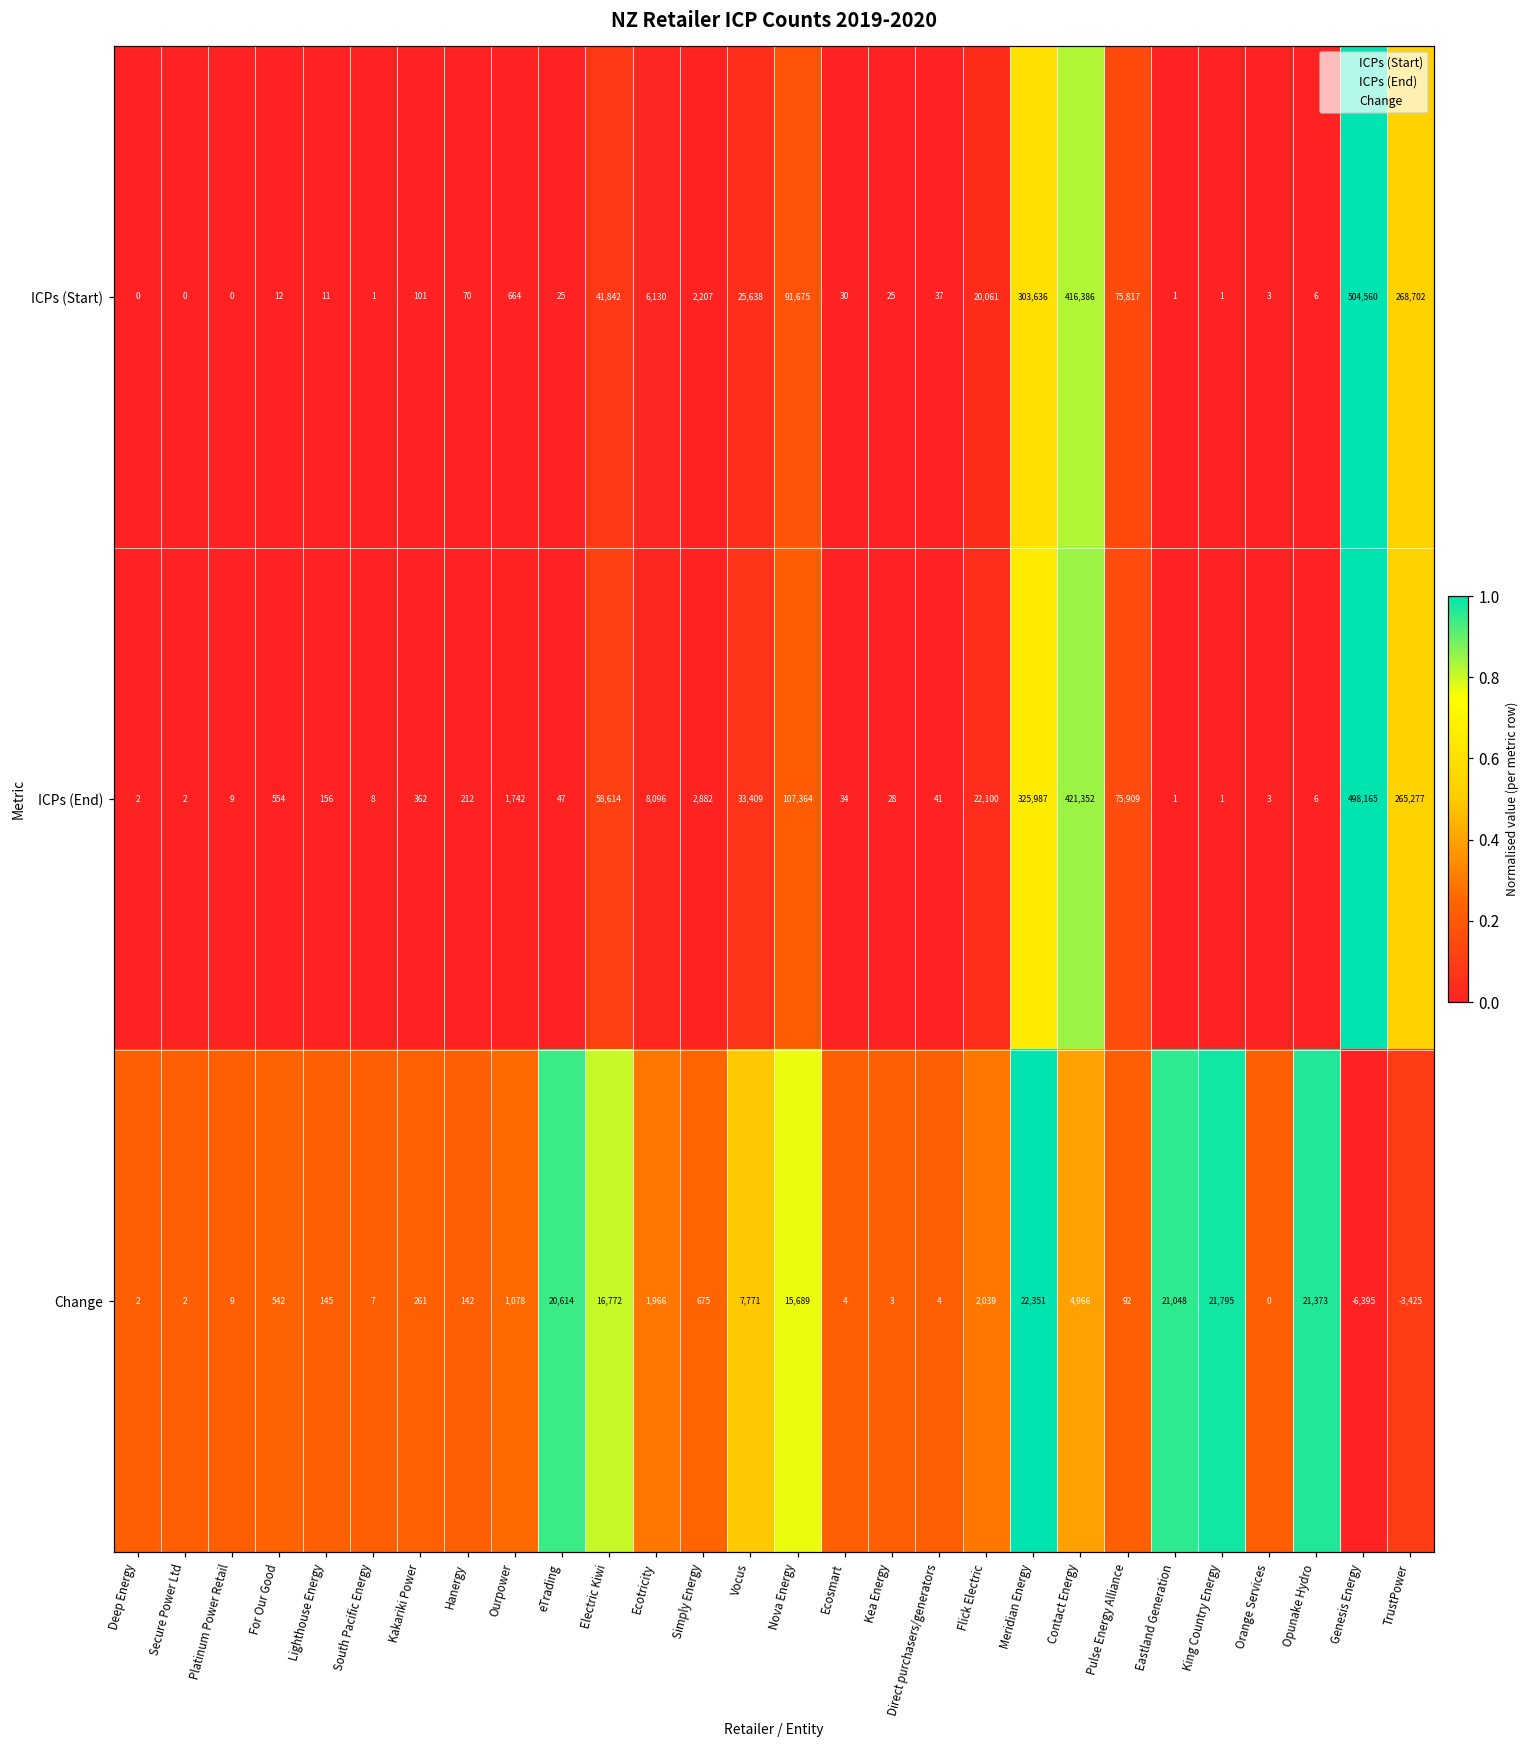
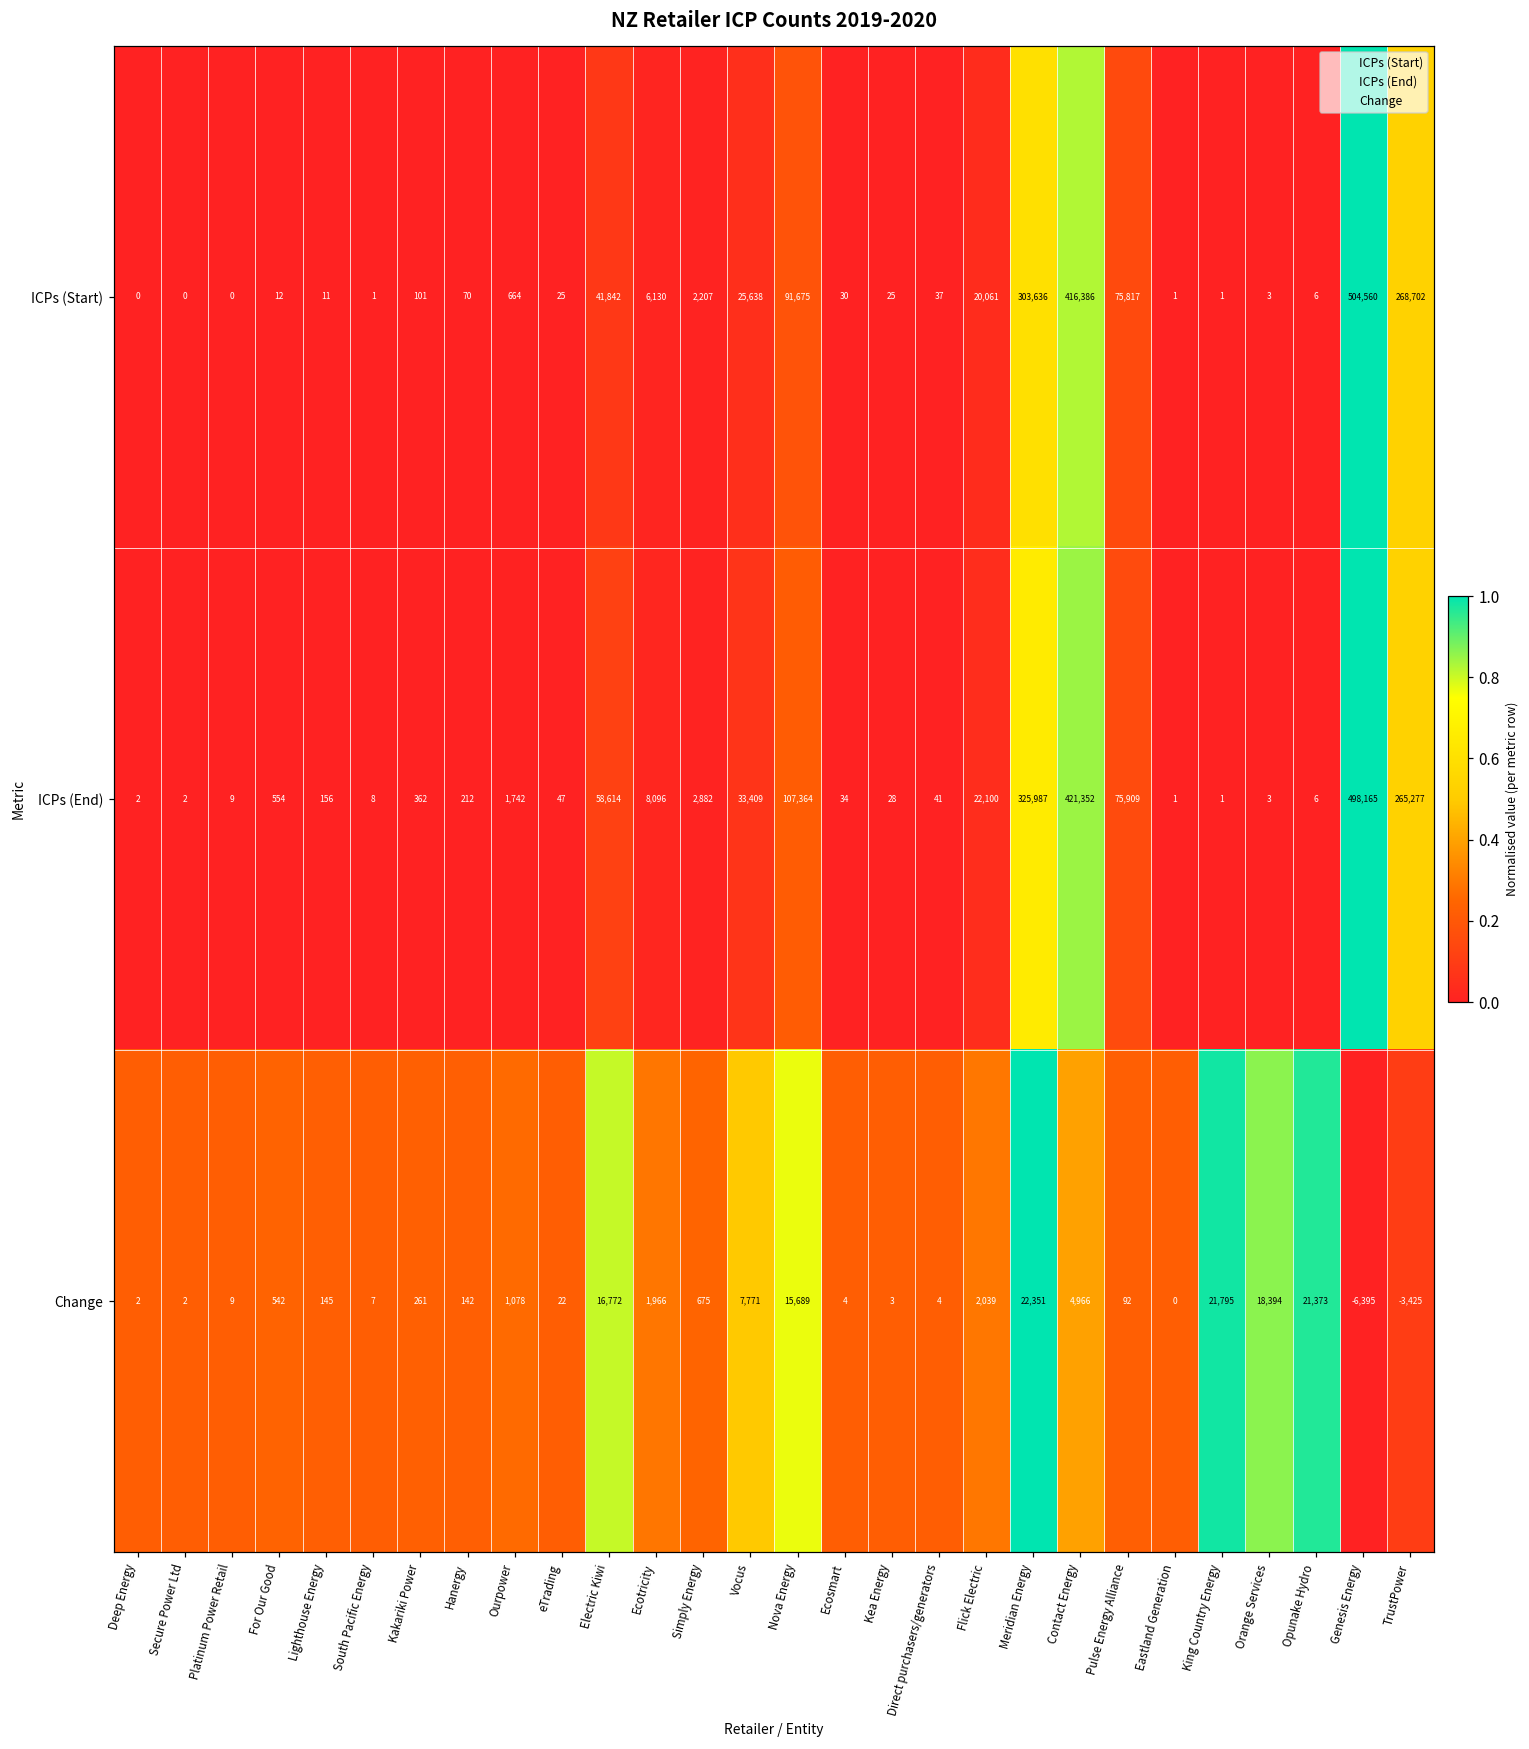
  {
    "ICPs (Start)": {
      "Deep Energy": "0",
      "Secure Power Ltd": "0",
      "Platinum Power Retail": "0",
      "For Our Good": "12",
      "Lighthouse Energy": "11",
      "South Pacific Energy": "1",
      "Kakariki Power": "101",
      "Hanergy": "70",
      "Ourpower": "664",
      "eTrading": "25",
      "Electric Kiwi": "41,842",
      "Ecotricity": "6,130",
      "Simply Energy": "2,207",
      "Vocus": "25,638",
      "Nova Energy": "91,675",
      "Ecosmart": "30",
      "Kea Energy": "25",
      "Direct purchasers/generators": "37",
      "Flick Electric": "20,061",
      "Meridian Energy": "303,636",
      "Contact Energy": "416,386",
      "Pulse Energy Alliance": "75,817",
      "Eastland Generation": "1",
      "King Country Energy": "1",
      "Orange Services": "3",
      "Opunake Hydro": "6",
      "Genesis Energy": "504,560",
      "TrustPower": "268,702"
    },
    "ICPs (End)": {
      "Deep Energy": "2",
      "Secure Power Ltd": "2",
      "Platinum Power Retail": "9",
      "For Our Good": "554",
      "Lighthouse Energy": "156",
      "South Pacific Energy": "8",
      "Kakariki Power": "362",
      "Hanergy": "212",
      "Ourpower": "1,742",
      "eTrading": "47",
      "Electric Kiwi": "58,614",
      "Ecotricity": "8,096",
      "Simply Energy": "2,882",
      "Vocus": "33,409",
      "Nova Energy": "107,364",
      "Ecosmart": "34",
      "Kea Energy": "28",
      "Direct purchasers/generators": "41",
      "Flick Electric": "22,100",
      "Meridian Energy": "325,987",
      "Contact Energy": "421,352",
      "Pulse Energy Alliance": "75,909",
      "Eastland Generation": "1",
      "King Country Energy": "1",
      "Orange Services": "3",
      "Opunake Hydro": "6",
      "Genesis Energy": "498,165",
      "TrustPower": "265,277"
    },
    "Change": {
      "Deep Energy": "2",
      "Secure Power Ltd": "2",
      "Platinum Power Retail": "9",
      "For Our Good": "542",
      "Lighthouse Energy": "145",
      "South Pacific Energy": "7",
      "Kakariki Power": "261",
      "Hanergy": "142",
      "Ourpower": "1,078",
-     "eTrading": "20,614",
+     "eTrading": "22",
      "Electric Kiwi": "16,772",
      "Ecotricity": "1,966",
      "Simply Energy": "675",
      "Vocus": "7,771",
      "Nova Energy": "15,689",
      "Ecosmart": "4",
      "Kea Energy": "3",
      "Direct purchasers/generators": "4",
      "Flick Electric": "2,039",
      "Meridian Energy": "22,351",
      "Contact Energy": "4,966",
      "Pulse Energy Alliance": "92",
-     "Eastland Generation": "21,048",
+     "Eastland Generation": "0",
      "King Country Energy": "21,795",
-     "Orange Services": "0",
+     "Orange Services": "18,394",
      "Opunake Hydro": "21,373",
      "Genesis Energy": "-6,395",
      "TrustPower": "-3,425"
    }
  }
